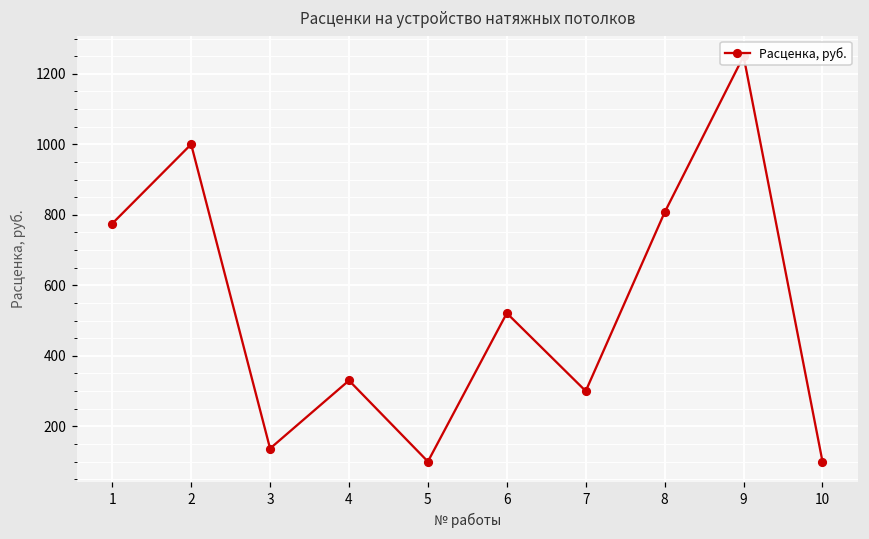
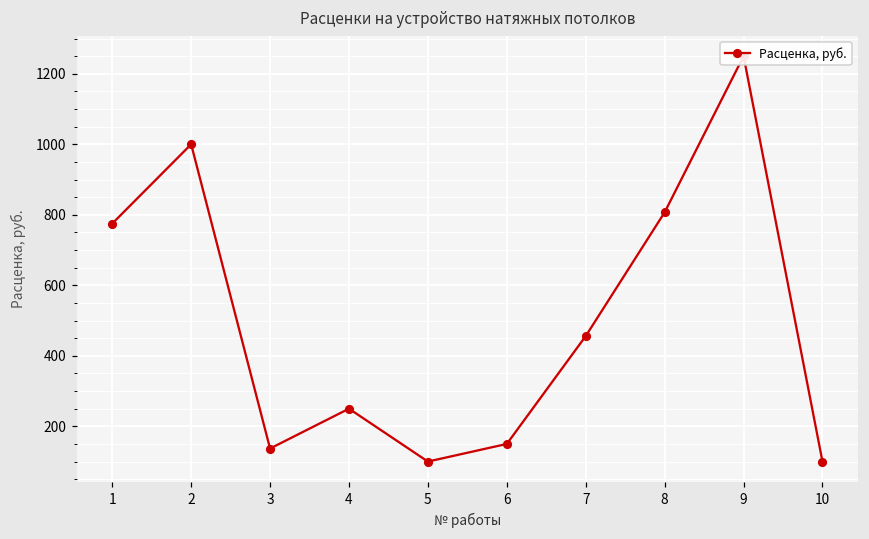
  {
    "1": 780,
    "2": 1000,
    "3": 140,
-   "4": 330,
+   "4": 250,
    "5": 100,
-   "6": 520,
-   "7": 300,
+   "6": 150,
+   "7": 460,
    "8": 810,
    "10": 100
  }
